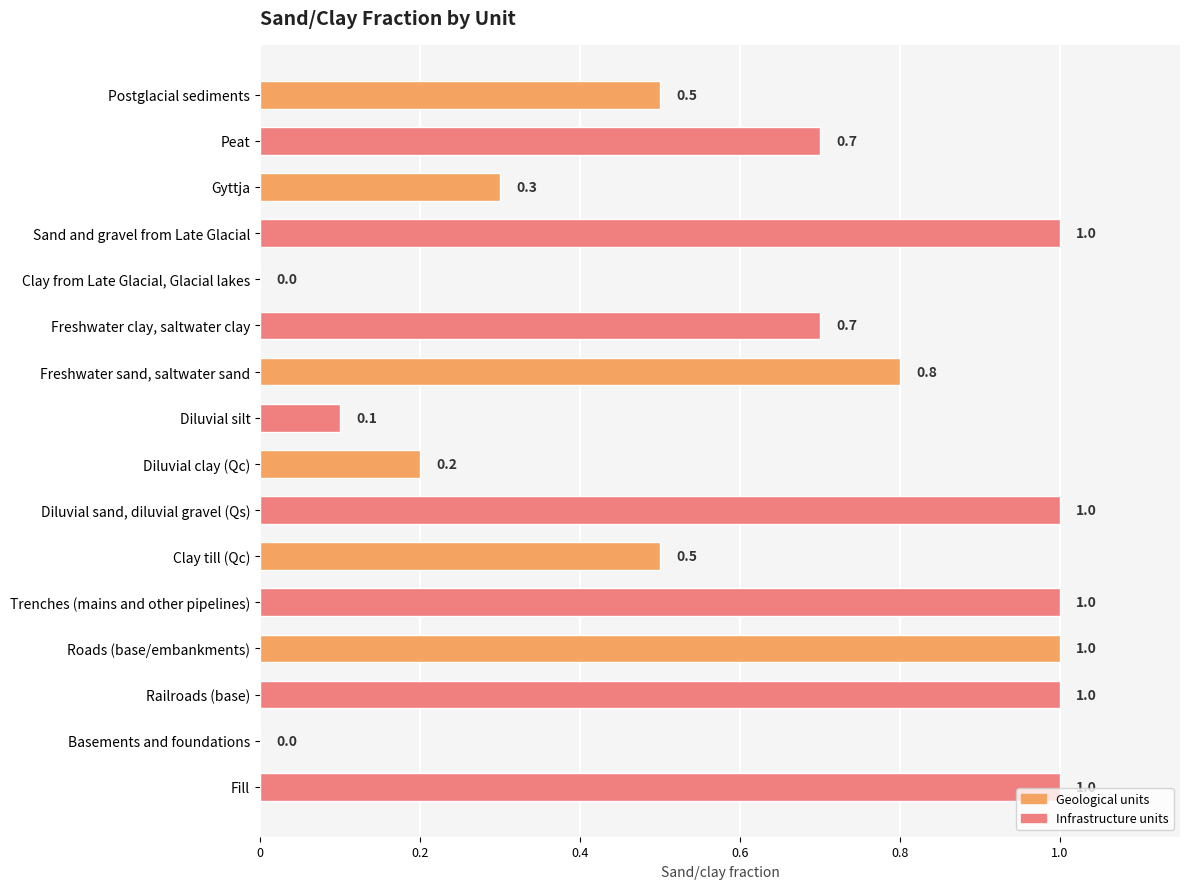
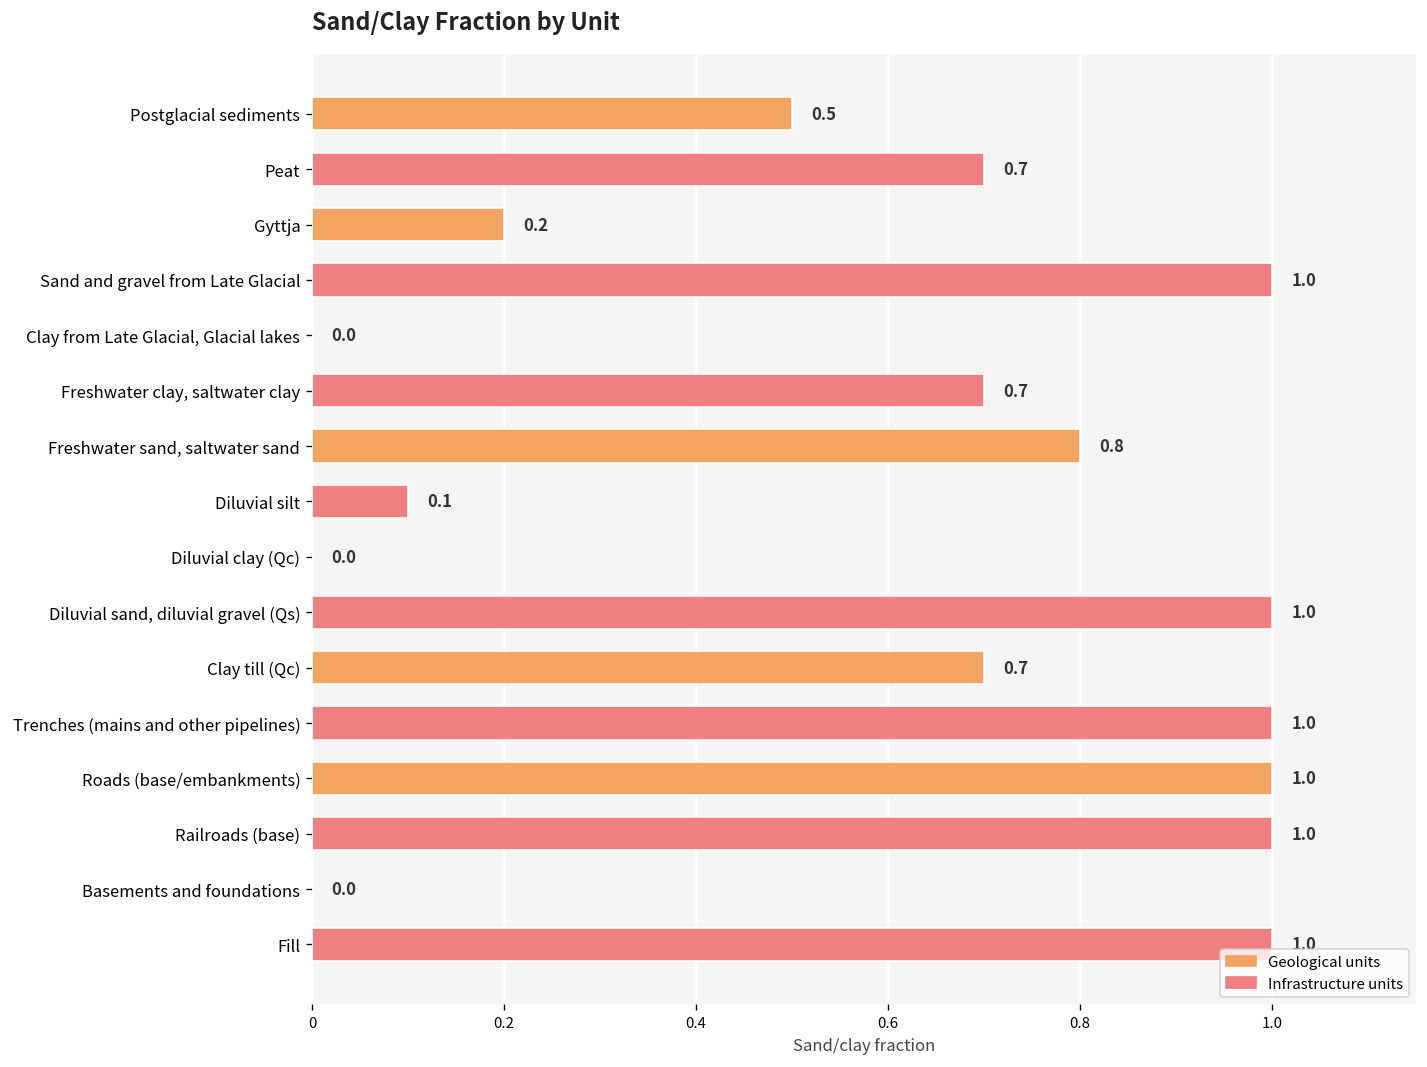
  {
    "Postglacial sediments": 0.5,
    "Peat": 0.7,
-   "Gyttja": 0.3,
+   "Gyttja": 0.2,
    "Sand and gravel from Late Glacial": 1.0,
    "Clay from Late Glacial, Glacial lakes": 0.0,
    "Freshwater clay, saltwater clay": 0.7,
    "Freshwater sand, saltwater sand": 0.8,
    "Diluvial silt": 0.1,
-   "Diluvial clay (Qc)": 0.2,
+   "Diluvial clay (Qc)": 0.0,
    "Diluvial sand, diluvial gravel (Qs)": 1.0,
-   "Clay till (Qc)": 0.5,
+   "Clay till (Qc)": 0.7,
    "Trenches (mains and other pipelines)": 1.0,
    "Roads (base/embankments)": 1.0,
    "Railroads (base)": 1.0,
    "Basements and foundations": 0.0
  }
